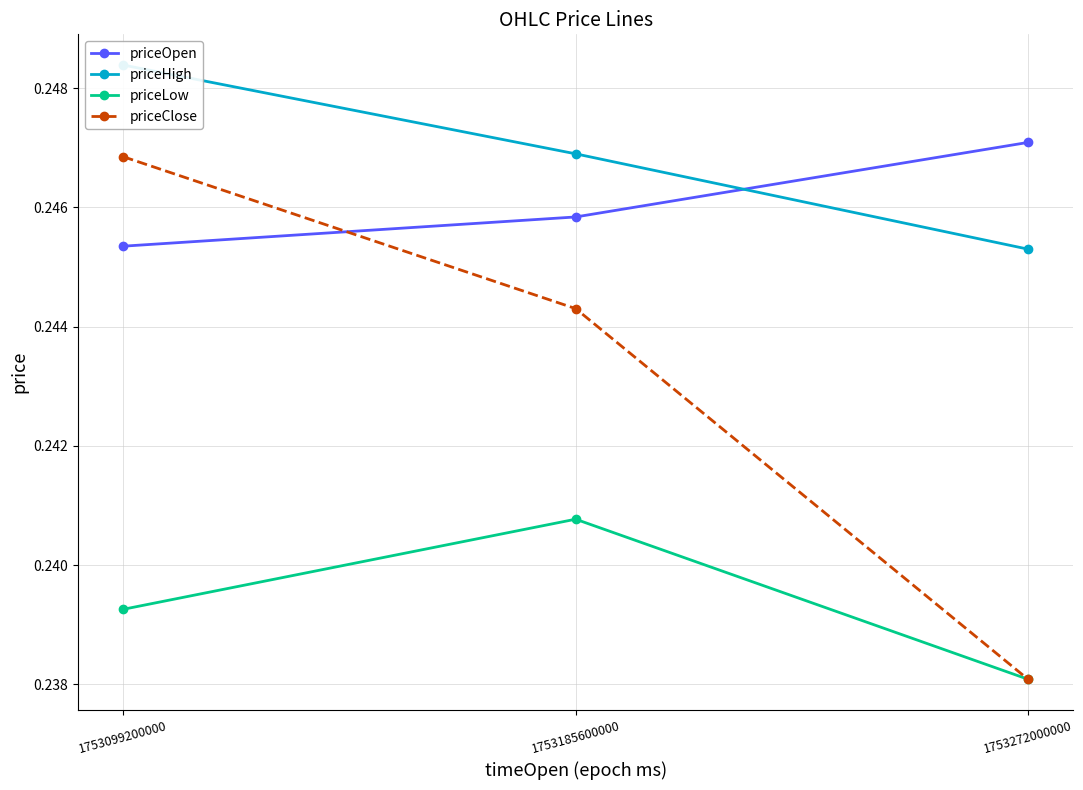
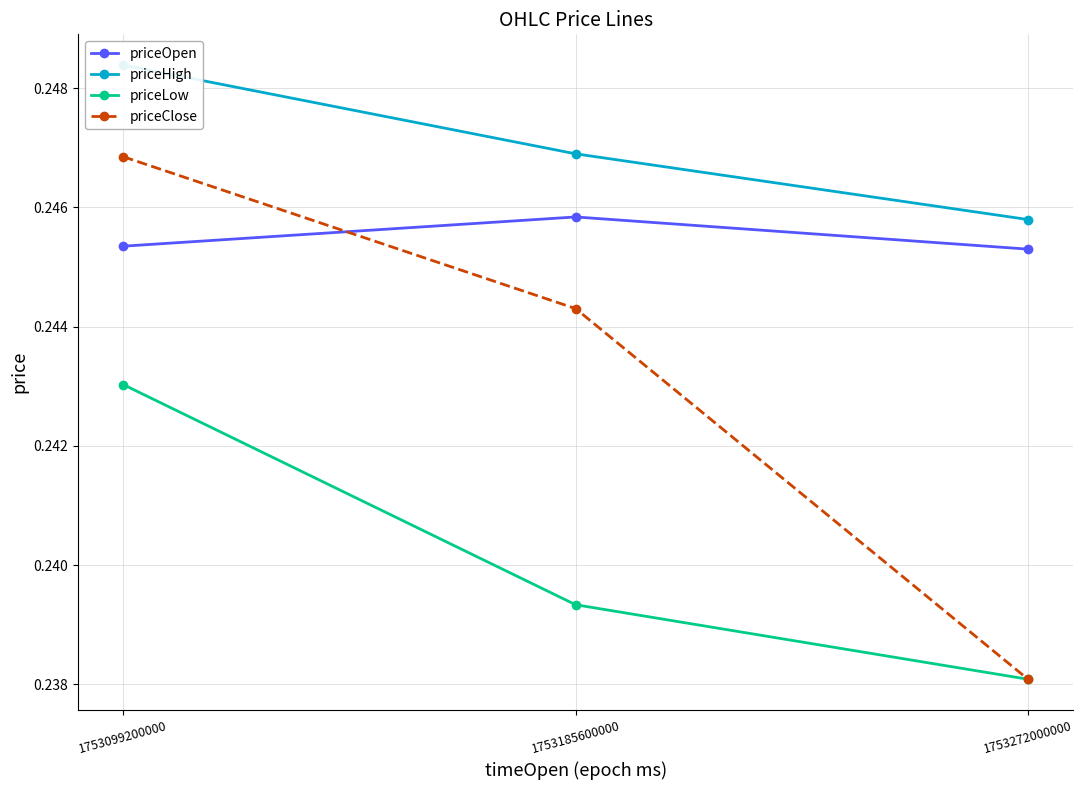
  {
    "priceOpen": {
      "1753099200000": 0.2453,
      "1753185600000": 0.2458,
-     "1753272000000": 0.2471
+     "1753272000000": 0.2453
    },
    "priceHigh": {
      "1753185600000": 0.2469,
-     "1753272000000": 0.2453
+     "1753272000000": 0.2458
    },
    "priceLow": {
-     "1753099200000": 0.2393,
-     "1753185600000": 0.2408
+     "1753099200000": 0.2430,
+     "1753185600000": 0.2393
    },
    "priceClose": {
      "1753099200000": 0.2468,
      "1753185600000": 0.2443
    }
  }
